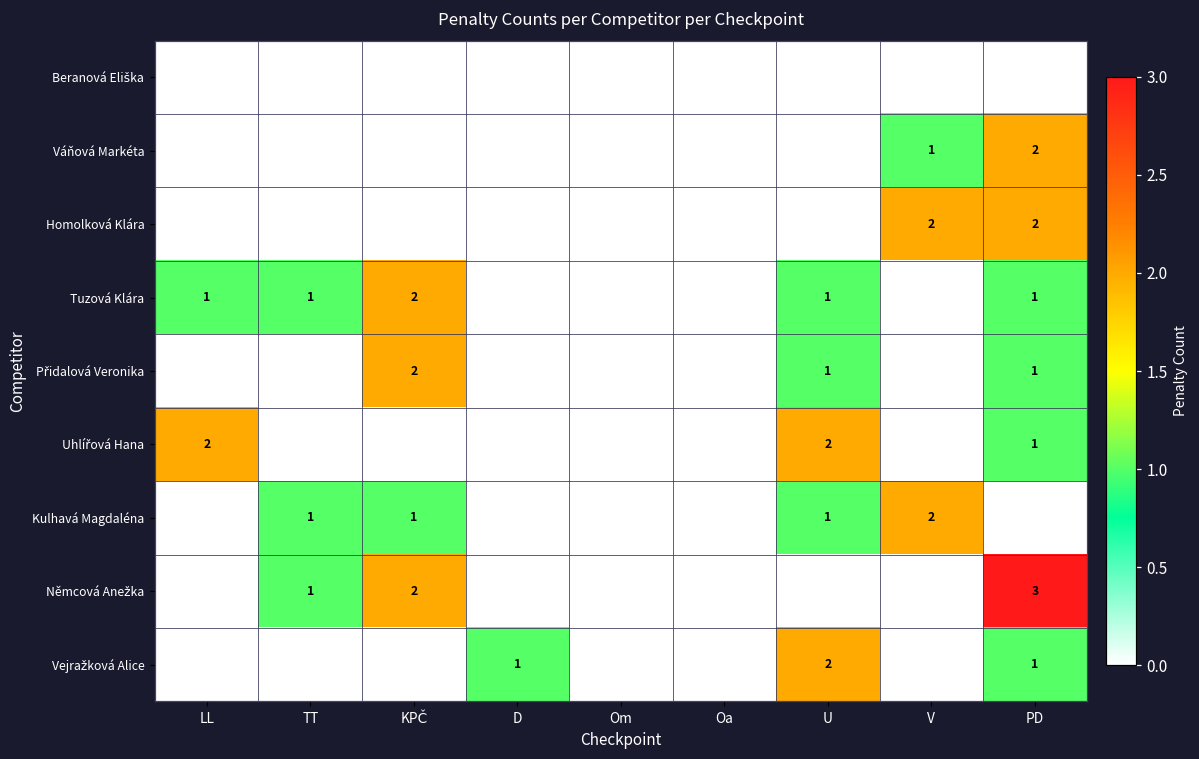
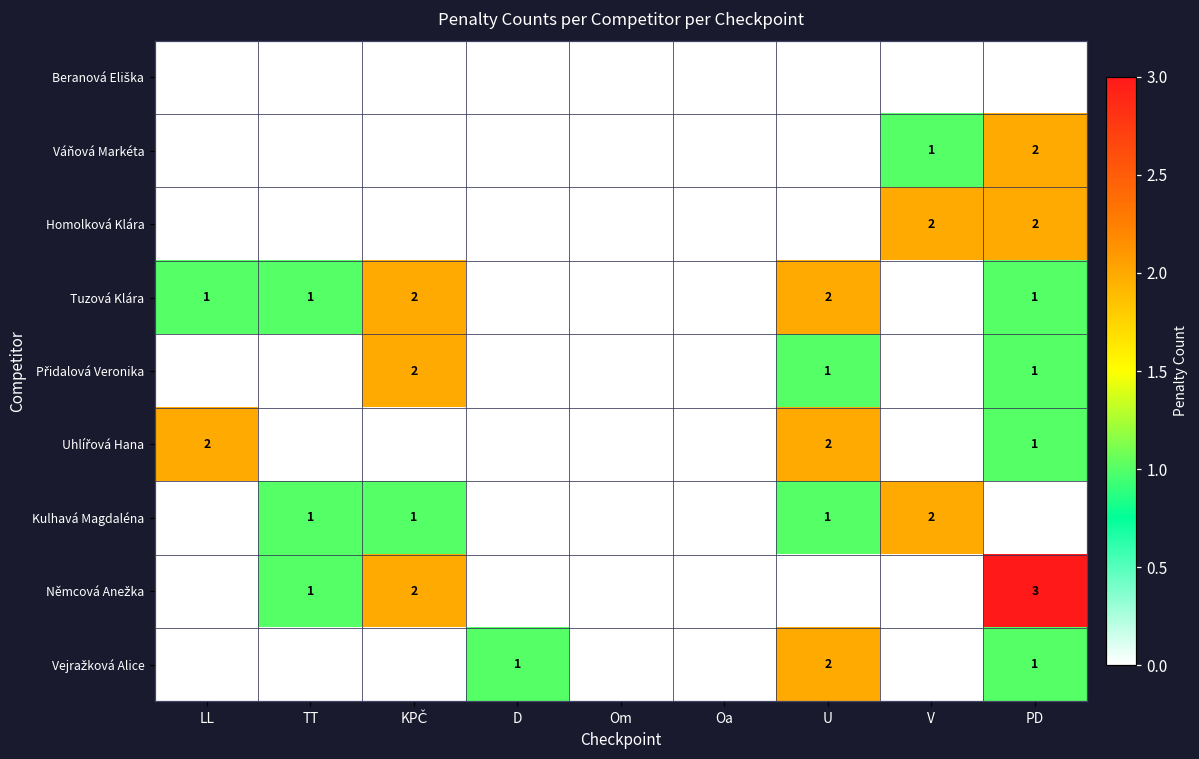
  {
    "Váňová Markéta": {
      "V": 1,
      "PD": 2
    },
    "Homolková Klára": {
      "V": 2,
      "PD": 2
    },
    "Tuzová Klára": {
      "LL": 1,
      "TT": 1,
      "KPČ": 2,
-     "U": 1,
+     "U": 2,
      "PD": 1
    },
    "Přidalová Veronika": {
      "KPČ": 2,
      "U": 1,
      "PD": 1
    },
    "Uhlířová Hana": {
      "LL": 2,
      "U": 2,
      "PD": 1
    },
    "Kulhavá Magdaléna": {
      "TT": 1,
      "KPČ": 1,
      "U": 1,
      "V": 2
    },
    "Němcová Anežka": {
      "TT": 1,
      "KPČ": 2,
      "PD": 3
    },
    "Vejražková Alice": {
      "D": 1,
      "U": 2,
      "PD": 1
    }
  }
